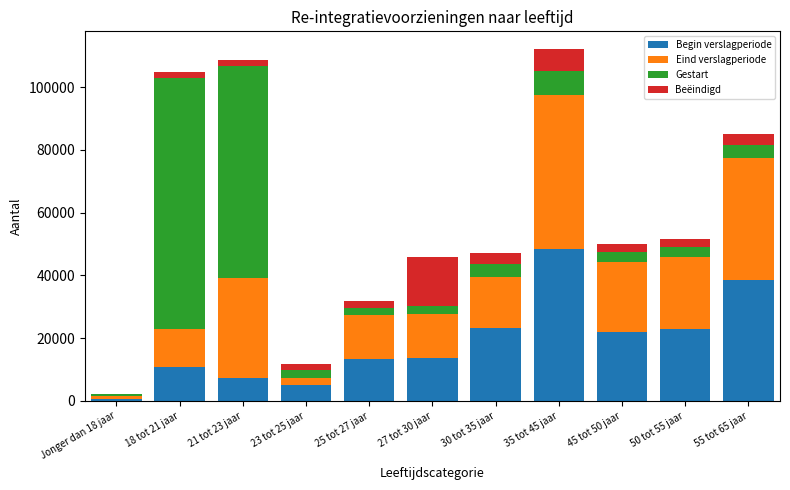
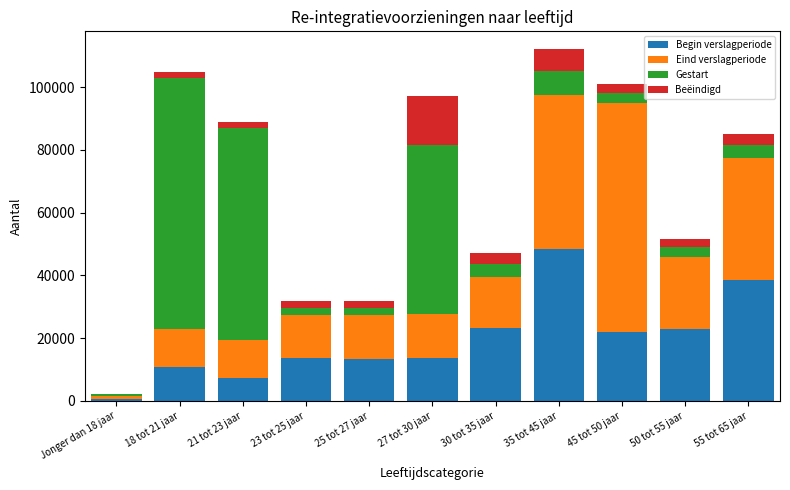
  {
    "Begin verslagperiode": {
      "18 tot 21 jaar": 11000,
      "21 tot 23 jaar": 7000,
-     "23 tot 25 jaar": 5000,
+     "23 tot 25 jaar": 14000,
      "25 tot 27 jaar": 13000,
      "27 tot 30 jaar": 14000,
      "30 tot 35 jaar": 23000,
      "35 tot 45 jaar": 48000,
      "45 tot 50 jaar": 22000,
      "50 tot 55 jaar": 23000,
      "55 tot 65 jaar": 39000
    },
    "Eind verslagperiode": {
      "Jonger dan 18 jaar": 1000,
      "18 tot 21 jaar": 12000,
-     "21 tot 23 jaar": 32000,
-     "23 tot 25 jaar": 3000,
+     "21 tot 23 jaar": 12000,
+     "23 tot 25 jaar": 14000,
      "25 tot 27 jaar": 14000,
      "27 tot 30 jaar": 14000,
      "30 tot 35 jaar": 16000,
      "35 tot 45 jaar": 49000,
-     "45 tot 50 jaar": 22000,
+     "45 tot 50 jaar": 73000,
      "50 tot 55 jaar": 23000,
      "55 tot 65 jaar": 39000
    },
    "Gestart": {
      "18 tot 21 jaar": 80000,
      "21 tot 23 jaar": 68000,
      "23 tot 25 jaar": 2000,
      "25 tot 27 jaar": 2000,
-     "27 tot 30 jaar": 3000,
+     "27 tot 30 jaar": 54000,
      "30 tot 35 jaar": 4000,
      "35 tot 45 jaar": 8000,
      "45 tot 50 jaar": 3000,
      "50 tot 55 jaar": 3000,
      "55 tot 65 jaar": 4000
    },
    "Beëindigd": {
      "18 tot 21 jaar": 2000,
      "21 tot 23 jaar": 2000,
      "23 tot 25 jaar": 2000,
      "25 tot 27 jaar": 2000,
      "27 tot 30 jaar": 16000,
      "30 tot 35 jaar": 4000,
      "35 tot 45 jaar": 7000,
      "45 tot 50 jaar": 3000,
      "50 tot 55 jaar": 3000,
      "55 tot 65 jaar": 4000
    }
  }
